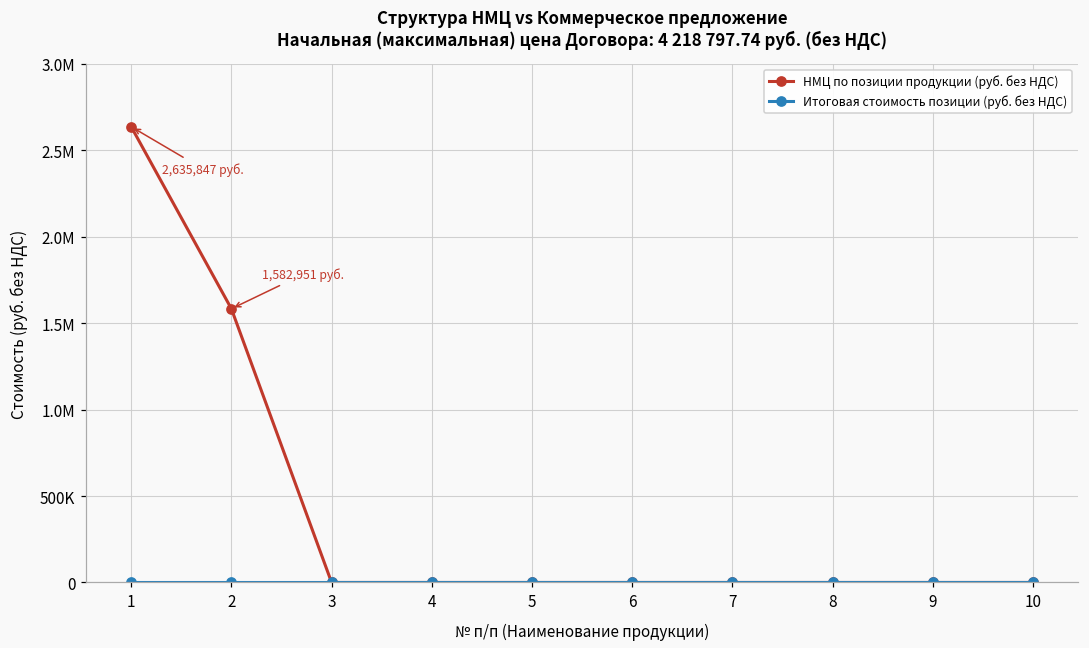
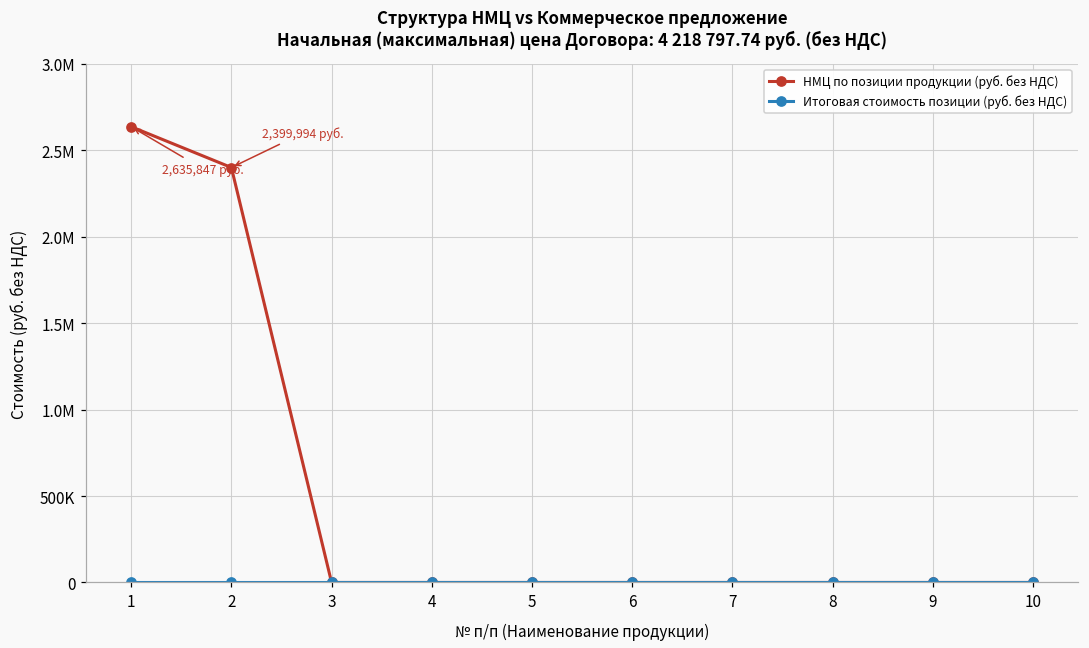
  {
    "НМЦ по позиции продукции (руб. без НДС)": {
      "1": "2,635,847",
-     "2": "1,582,951"
+     "2": "2,399,994"
    },
    "Итоговая стоимость позиции (руб. без НДС)": {
      "1": "0",
      "2": "0"
    }
  }
